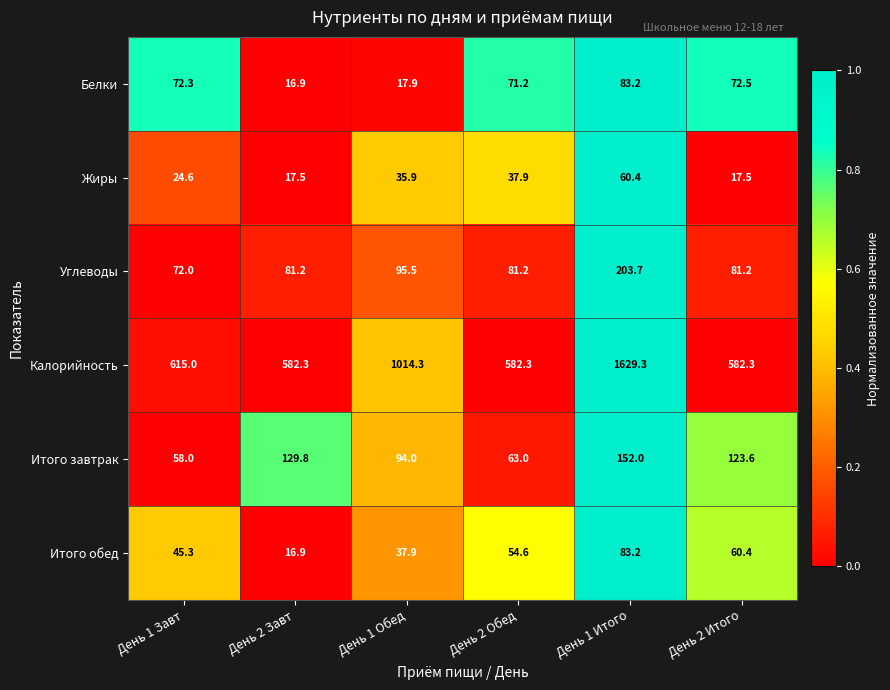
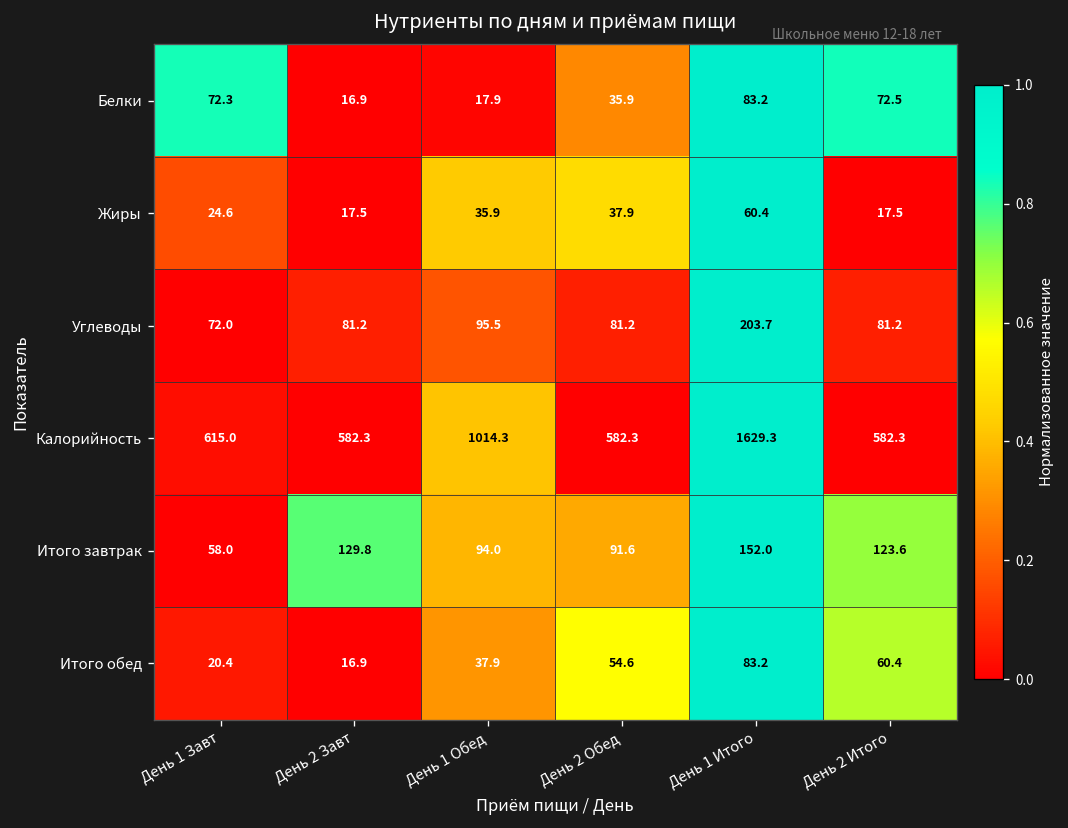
  {
    "Белки": {
      "День 1 Завт": 72.3,
      "День 2 Завт": 16.9,
      "День 1 Обед": 17.9,
-     "День 2 Обед": 71.2,
+     "День 2 Обед": 35.9,
      "День 1 Итого": 83.2,
      "День 2 Итого": 72.5
    },
    "Жиры": {
      "День 1 Завт": 24.6,
      "День 2 Завт": 17.5,
      "День 1 Обед": 35.9,
      "День 2 Обед": 37.9,
      "День 1 Итого": 60.4,
      "День 2 Итого": 17.5
    },
    "Углеводы": {
      "День 1 Завт": 72.0,
      "День 2 Завт": 81.2,
      "День 1 Обед": 95.5,
      "День 2 Обед": 81.2,
      "День 1 Итого": 203.7,
      "День 2 Итого": 81.2
    },
    "Калорийность": {
      "День 1 Завт": 615.0,
      "День 2 Завт": 582.3,
      "День 1 Обед": 1014.3,
      "День 2 Обед": 582.3,
      "День 1 Итого": 1629.3,
      "День 2 Итого": 582.3
    },
    "Итого завтрак": {
      "День 1 Завт": 58.0,
      "День 2 Завт": 129.8,
      "День 1 Обед": 94.0,
-     "День 2 Обед": 63.0,
+     "День 2 Обед": 91.6,
      "День 1 Итого": 152.0,
      "День 2 Итого": 123.6
    },
    "Итого обед": {
-     "День 1 Завт": 45.3,
+     "День 1 Завт": 20.4,
      "День 2 Завт": 16.9,
      "День 1 Обед": 37.9,
      "День 2 Обед": 54.6,
      "День 1 Итого": 83.2,
      "День 2 Итого": 60.4
    }
  }
